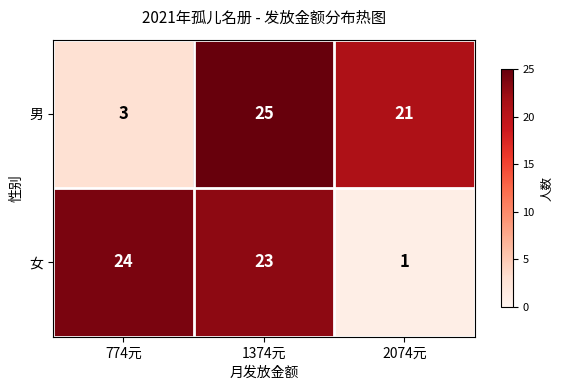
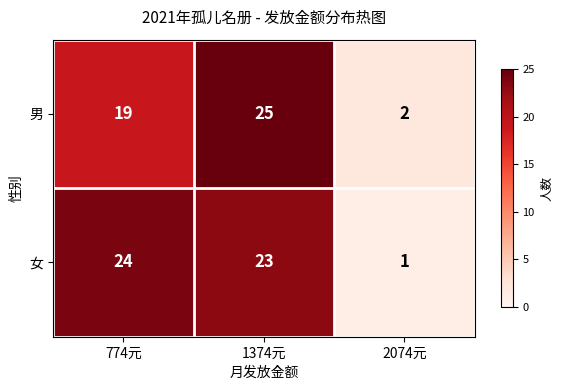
  {
    "男": {
-     "774元": 3,
+     "774元": 19,
      "1374元": 25,
-     "2074元": 21
+     "2074元": 2
    },
    "女": {
      "774元": 24,
      "1374元": 23,
      "2074元": 1
    }
  }
